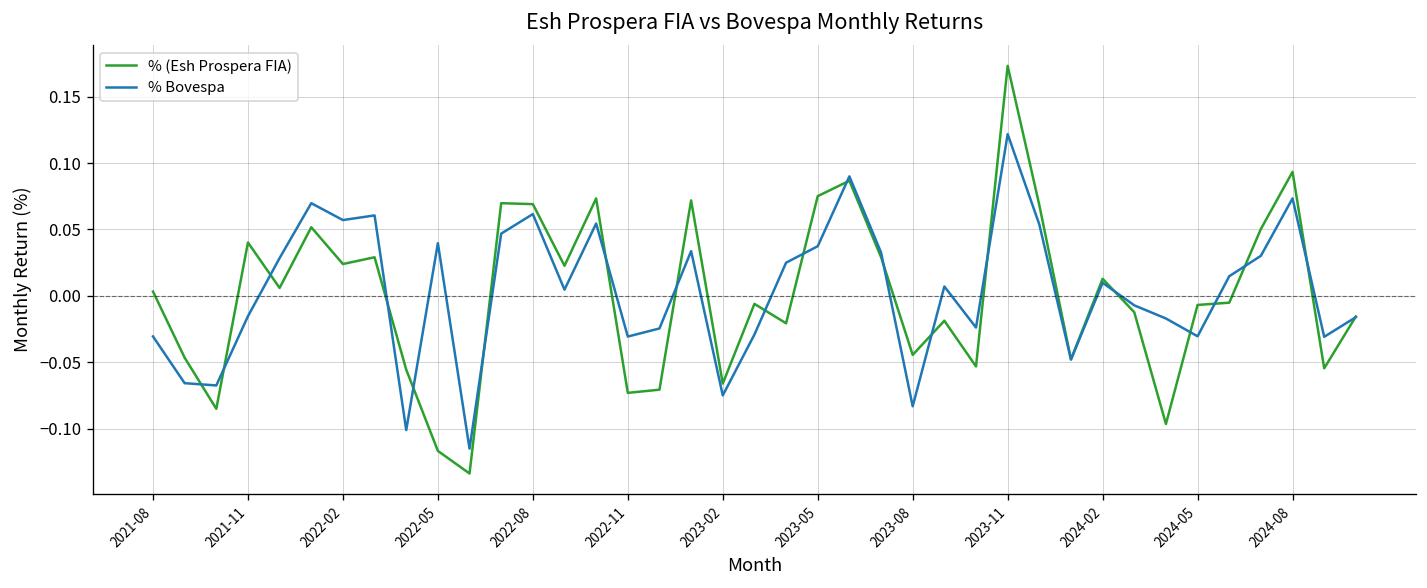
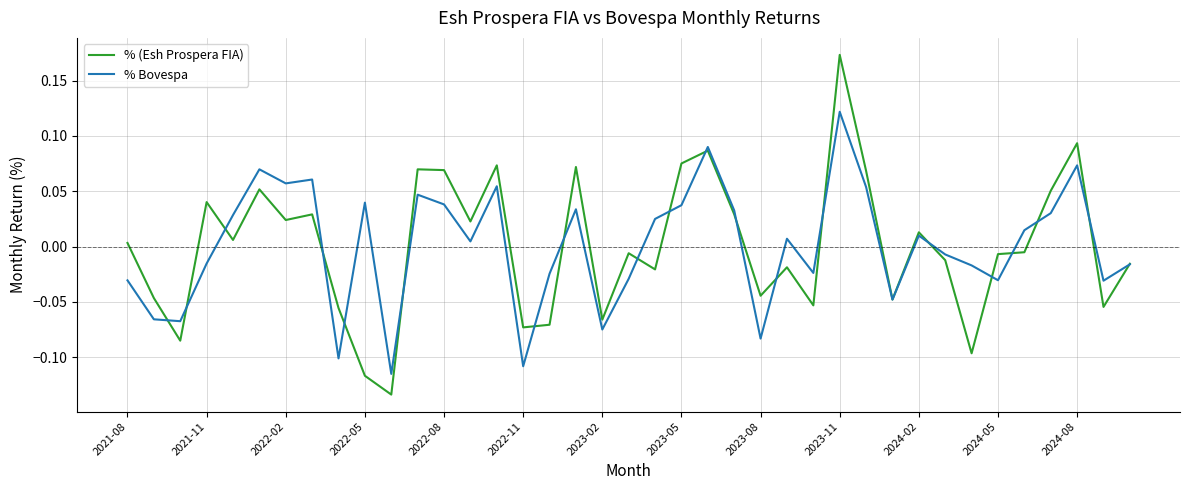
  {
    "% (Esh Prospera FIA)": {
      "2021-08": 0.003,
      "2021-11": 0.040,
      "2022-02": 0.024,
      "2022-05": -0.117,
      "2022-08": 0.069,
      "2022-11": -0.073,
      "2023-02": -0.066,
      "2023-05": 0.075,
      "2023-08": -0.044,
      "2023-11": 0.173,
      "2024-02": 0.013,
      "2024-05": -0.007,
      "2024-08": 0.093
    },
    "% Bovespa": {
      "2021-08": -0.031,
      "2021-11": -0.015,
      "2022-02": 0.057,
      "2022-05": 0.040,
-     "2022-08": 0.062,
-     "2022-11": -0.031,
+     "2022-08": 0.038,
+     "2022-11": -0.108,
      "2023-02": -0.075,
      "2023-05": 0.037,
      "2023-08": -0.083,
      "2023-11": 0.122,
      "2024-02": 0.010,
      "2024-05": -0.030,
      "2024-08": 0.073
    }
  }
